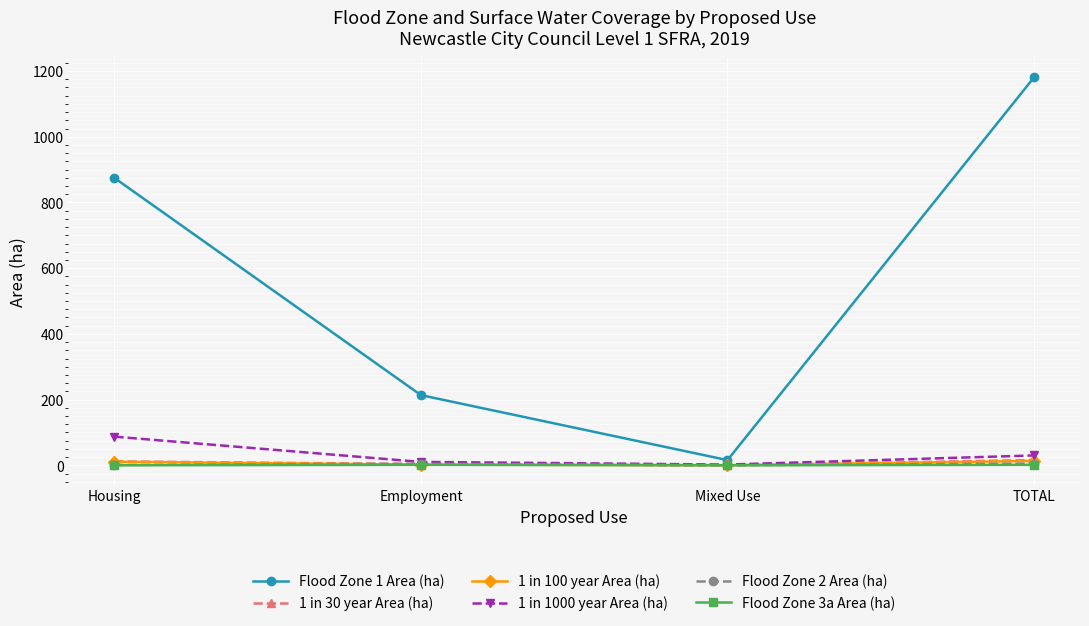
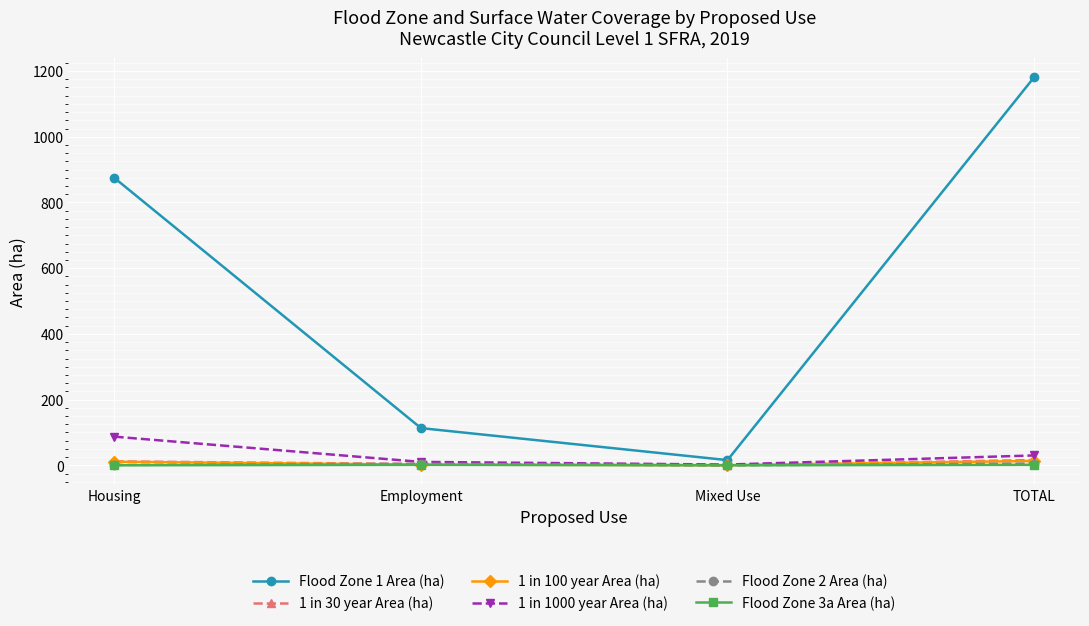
  {
    "Flood Zone 1 Area (ha)": {
      "Housing": 870,
-     "Employment": 210,
+     "Employment": 110,
      "Mixed Use": 20,
      "TOTAL": 1180
    },
    "1 in 1000 year Area (ha)": {
      "Housing": 90,
      "TOTAL": 30
    }
  }
